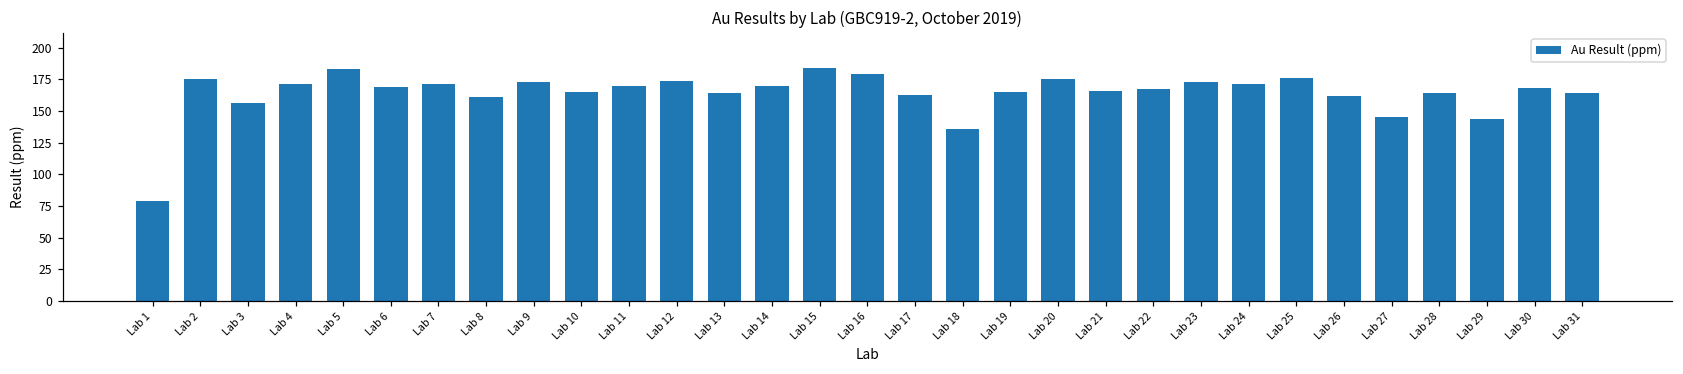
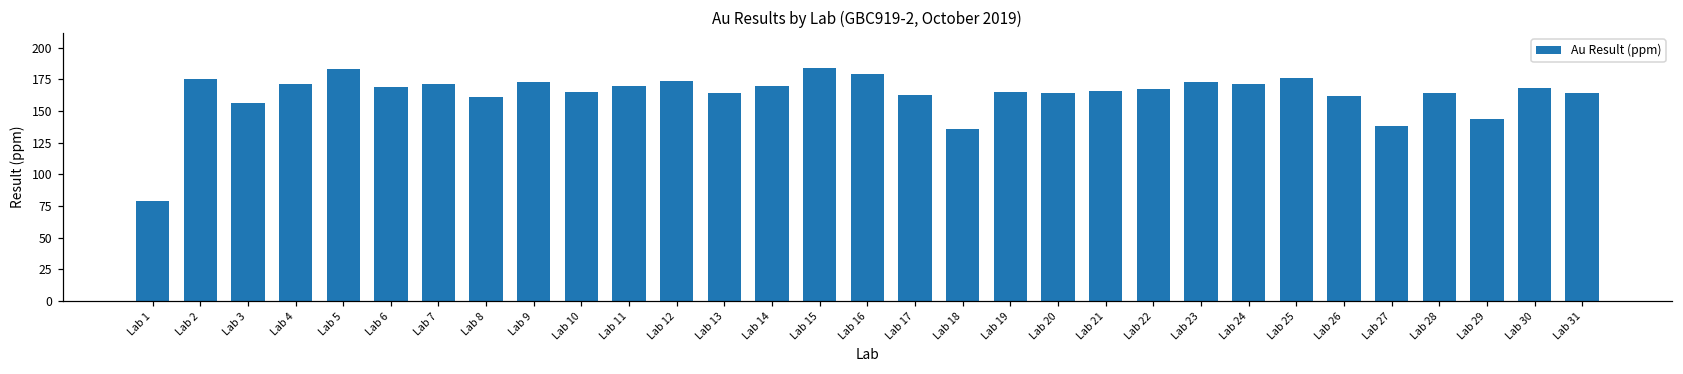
  {
    "Lab 1": 79,
    "Lab 2": 175,
    "Lab 3": 156,
    "Lab 4": 171,
    "Lab 5": 183,
    "Lab 6": 169,
    "Lab 7": 171,
    "Lab 8": 161,
    "Lab 9": 173,
    "Lab 10": 165,
    "Lab 11": 170,
    "Lab 12": 174,
    "Lab 13": 164,
    "Lab 14": 170,
    "Lab 15": 184,
    "Lab 16": 179,
    "Lab 17": 162,
    "Lab 18": 136,
    "Lab 19": 165,
-   "Lab 20": 175,
+   "Lab 20": 164,
    "Lab 21": 166,
    "Lab 22": 168,
    "Lab 23": 173,
    "Lab 24": 172,
    "Lab 25": 176,
    "Lab 26": 162,
-   "Lab 27": 145,
+   "Lab 27": 138,
    "Lab 28": 164,
    "Lab 29": 144,
    "Lab 30": 168,
    "Lab 31": 164
  }
